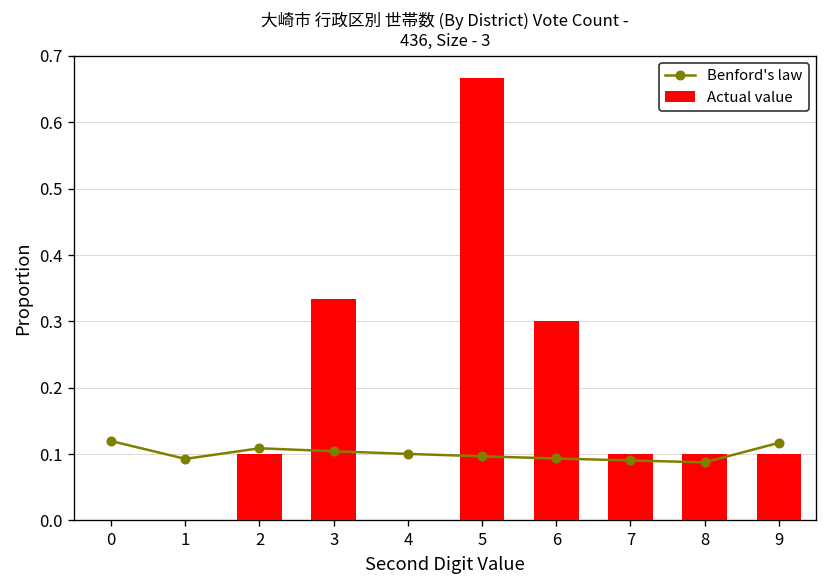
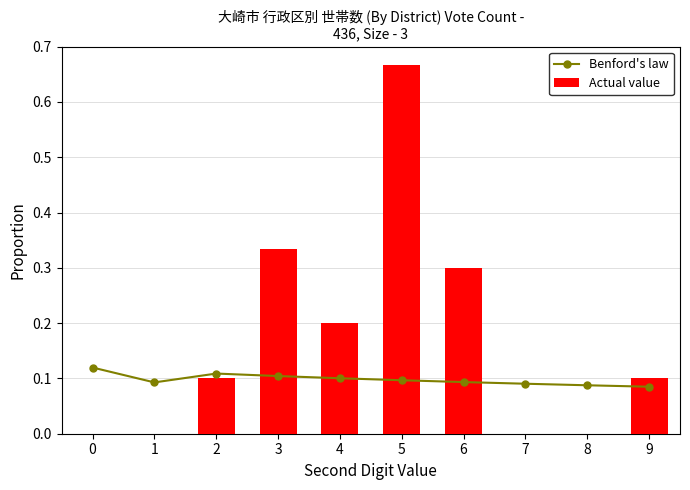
  {
    "Actual value": {
      "0": 0.0,
      "1": 0.0,
      "2": 0.1,
      "3": 0.33,
-     "4": 0.0,
+     "4": 0.2,
      "5": 0.67,
      "6": 0.3,
-     "7": 0.1,
-     "8": 0.1,
+     "7": 0.0,
+     "8": 0.0,
      "9": 0.1
    },
    "Benford's law": {
      "0": 0.12,
      "1": 0.09,
      "2": 0.11,
      "3": 0.10,
      "4": 0.10,
      "5": 0.10,
      "6": 0.09,
      "7": 0.09,
      "8": 0.09,
-     "9": 0.12
+     "9": 0.09
    }
  }
